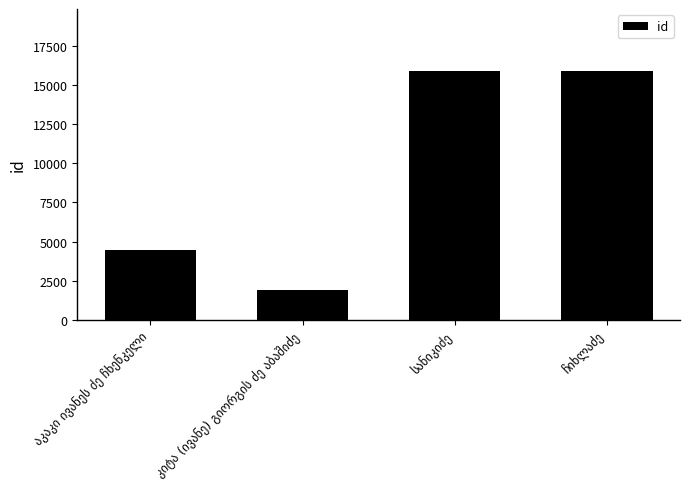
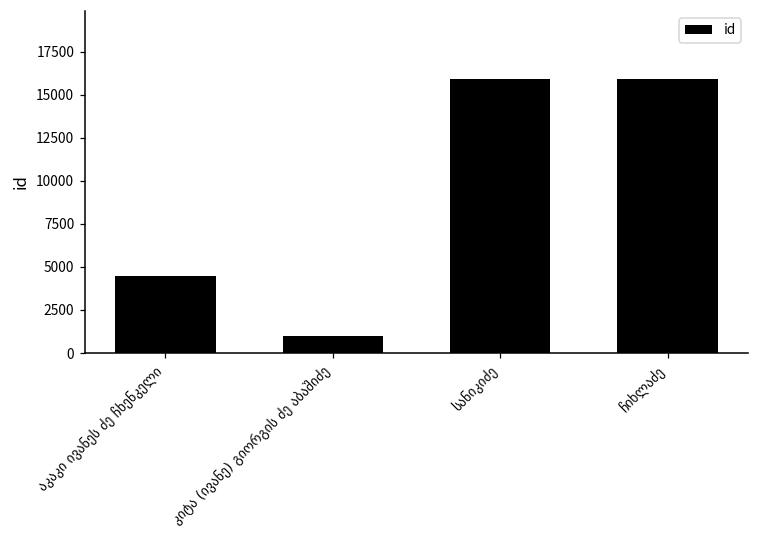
  {
    "აკაკი ივანეს ძე ჩხენკელი": 4500,
-   "კიტა (ივანე) გიორგის ძე აბაშიძე": 1900,
+   "კიტა (ივანე) გიორგის ძე აბაშიძე": 1000,
    "სანიკიძე": 15900,
    "ჩიხლაძე": 15900
  }
